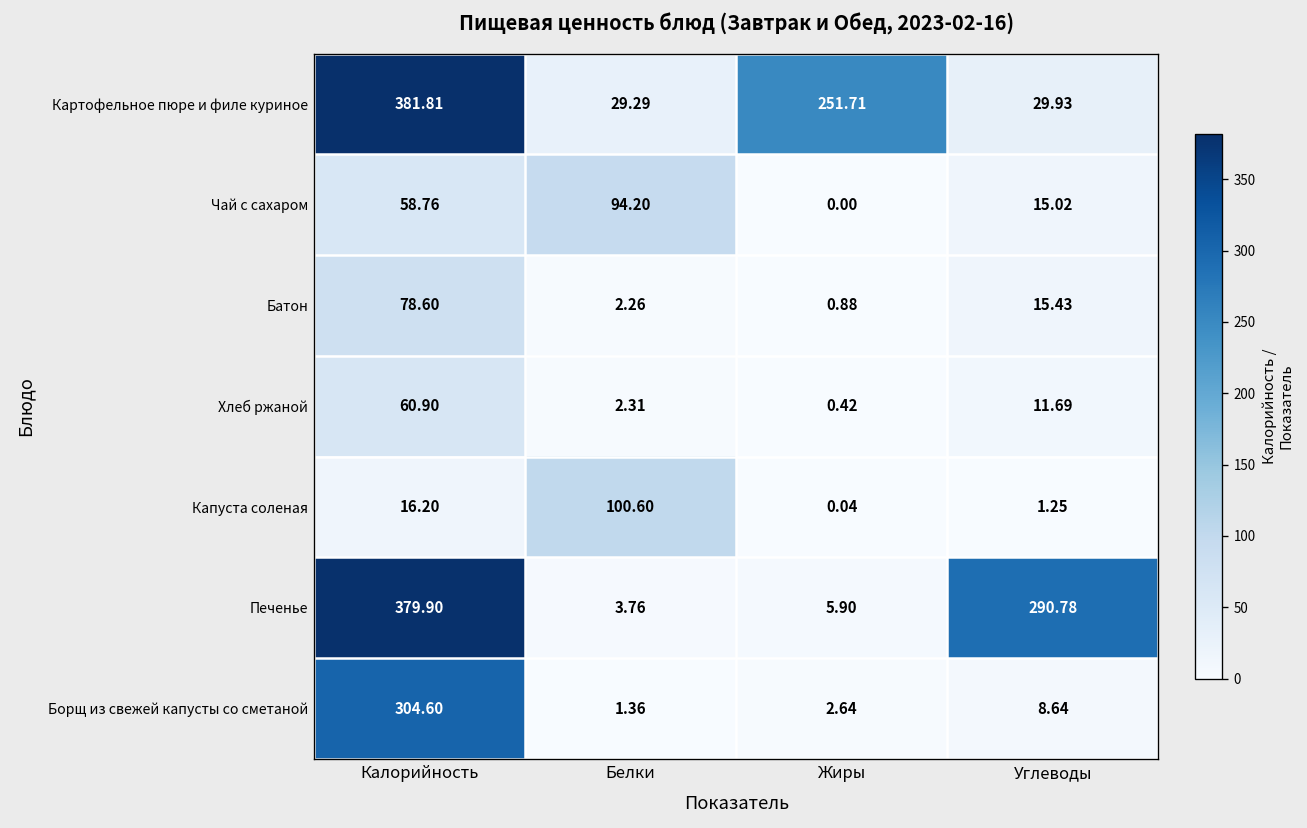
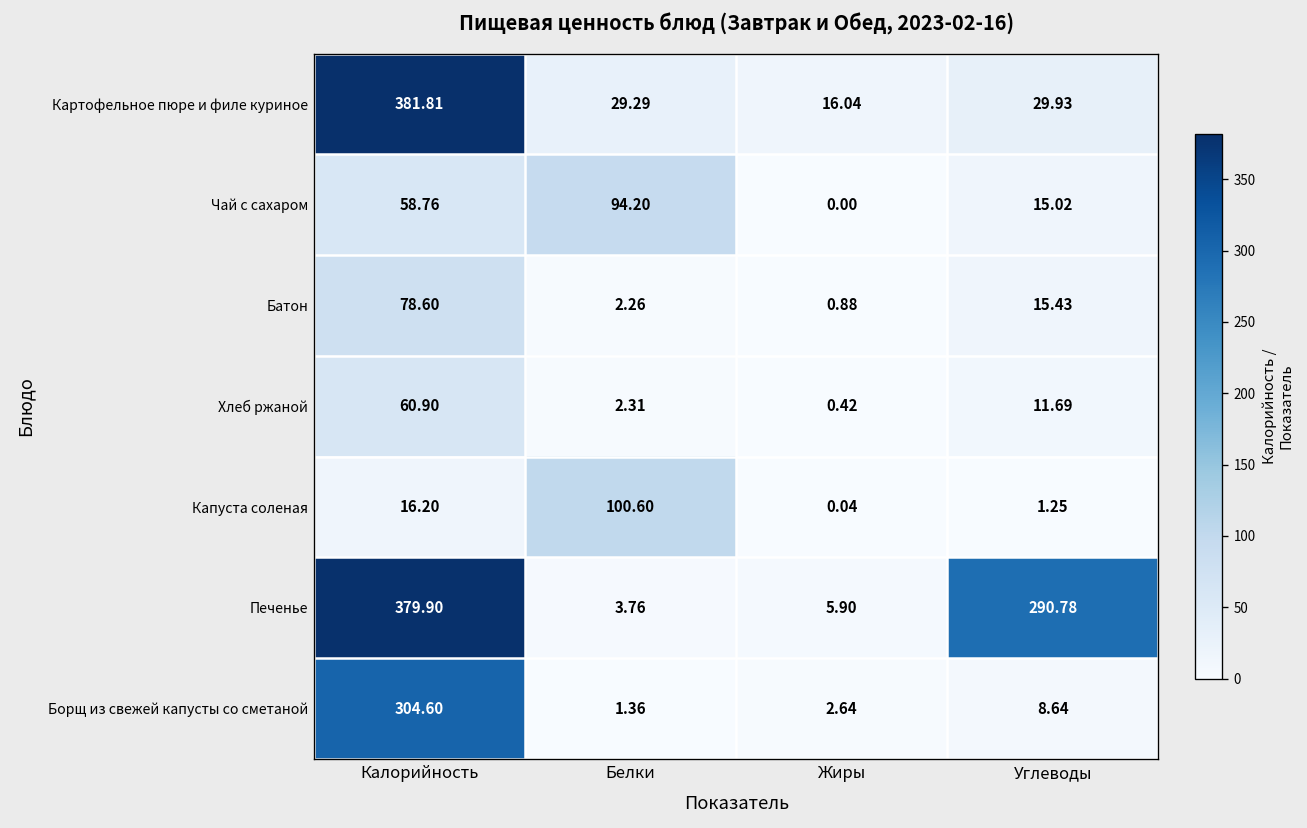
  {
    "Картофельное пюре и филе куриное": {
      "Калорийность": 381.81,
      "Белки": 29.29,
-     "Жиры": 251.71,
+     "Жиры": 16.04,
      "Углеводы": 29.93
    },
    "Чай с сахаром": {
      "Калорийность": 58.76,
      "Белки": 94.20,
      "Жиры": 0.00,
      "Углеводы": 15.02
    },
    "Батон": {
      "Калорийность": 78.60,
      "Белки": 2.26,
      "Жиры": 0.88,
      "Углеводы": 15.43
    },
    "Хлеб ржаной": {
      "Калорийность": 60.90,
      "Белки": 2.31,
      "Жиры": 0.42,
      "Углеводы": 11.69
    },
    "Капуста соленая": {
      "Калорийность": 16.20,
      "Белки": 100.60,
      "Жиры": 0.04,
      "Углеводы": 1.25
    },
    "Печенье": {
      "Калорийность": 379.90,
      "Белки": 3.76,
      "Жиры": 5.90,
      "Углеводы": 290.78
    },
    "Борщ из свежей капусты со сметаной": {
      "Калорийность": 304.60,
      "Белки": 1.36,
      "Жиры": 2.64,
      "Углеводы": 8.64
    }
  }
